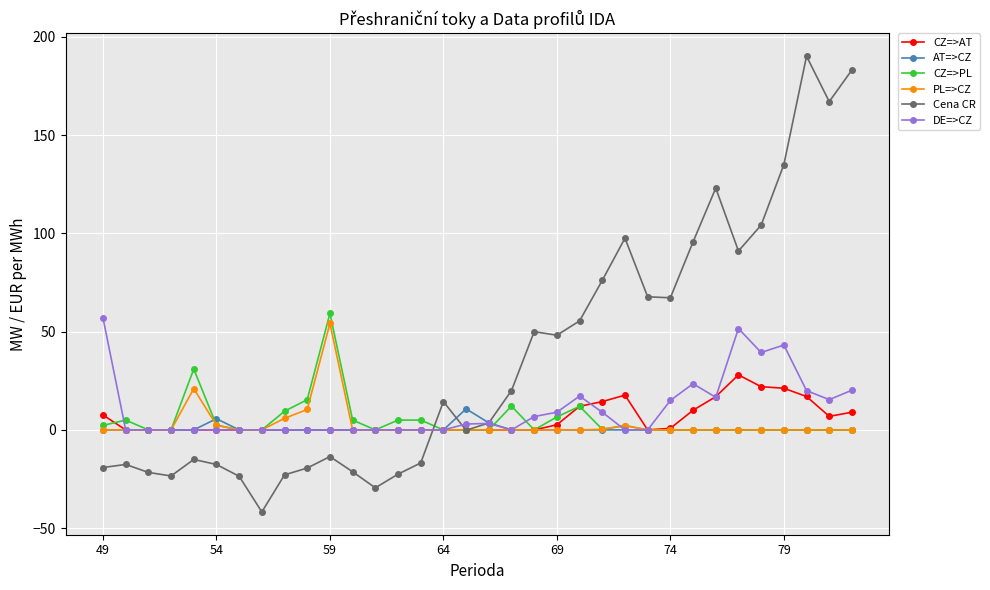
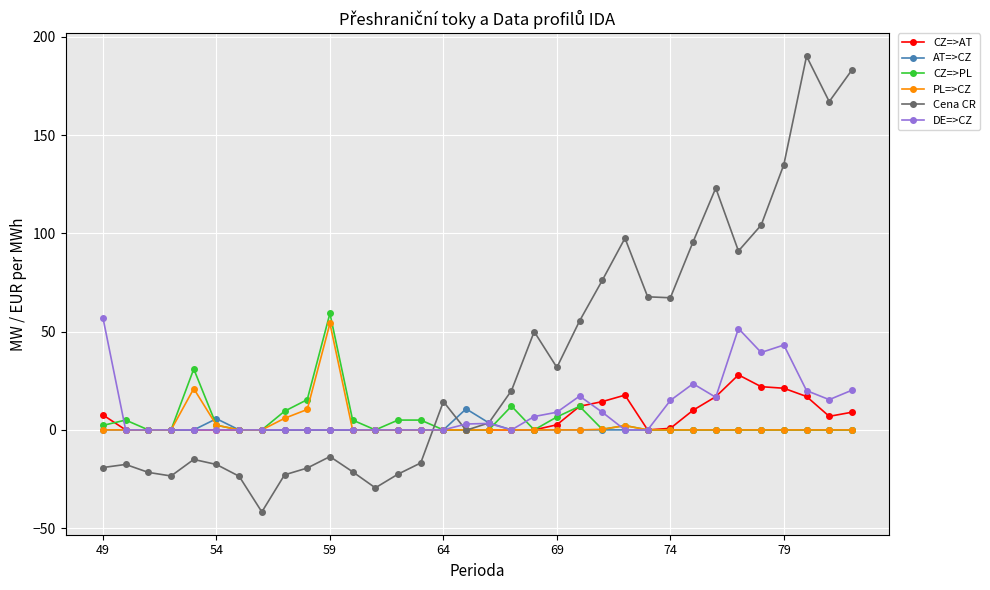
  {
    "CZ=>AT": {
      "49": 8,
      "69": 3,
      "79": 21
    },
    "AT=>CZ": {
      "54": 6
    },
    "CZ=>PL": {
      "49": 2,
      "59": 59,
      "69": 7
    },
    "PL=>CZ": {
      "59": 54
    },
    "Cena CR": {
      "49": -19,
      "54": -18,
      "59": -14,
      "64": 14,
-     "69": 48,
+     "69": 32,
      "74": 67,
      "79": 135
    },
    "DE=>CZ": {
      "49": 57,
      "69": 9,
      "74": 15,
      "79": 43
    }
  }
